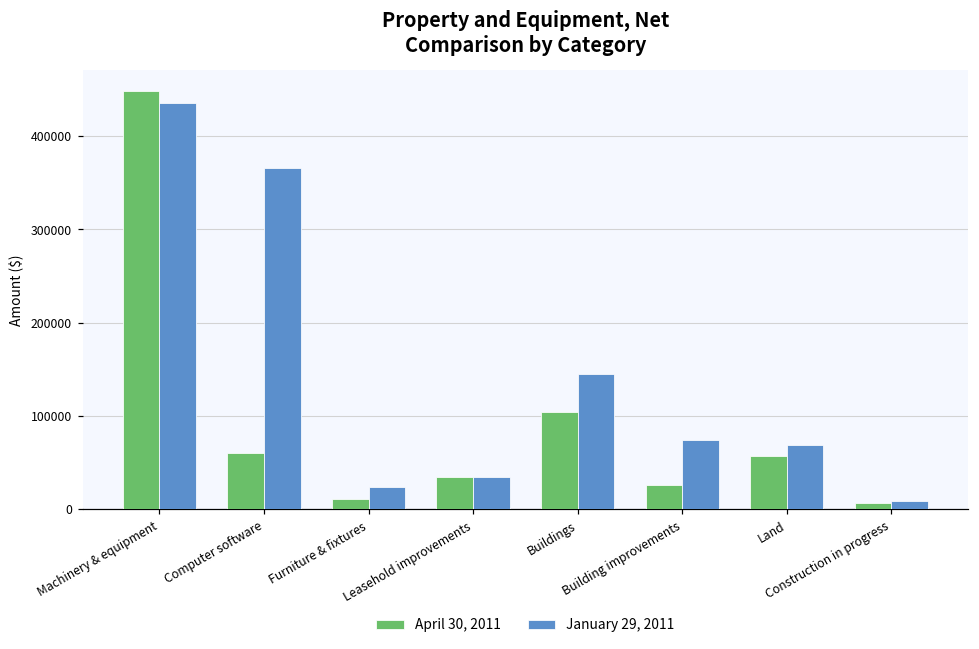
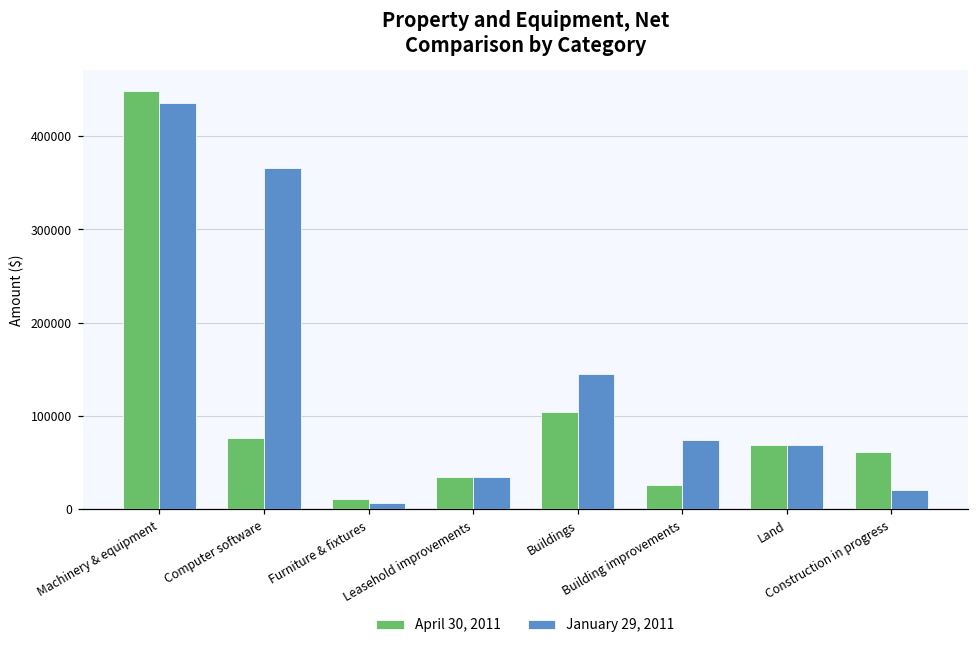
  {
    "April 30, 2011": {
      "Machinery & equipment": 450000,
-     "Computer software": 60000,
+     "Computer software": 80000,
      "Furniture & fixtures": 10000,
      "Leasehold improvements": 30000,
      "Buildings": 100000,
      "Building improvements": 30000,
-     "Land": 60000,
-     "Construction in progress": 10000
+     "Land": 70000,
+     "Construction in progress": 60000
    },
    "January 29, 2011": {
      "Machinery & equipment": 440000,
      "Computer software": 370000,
-     "Furniture & fixtures": 20000,
+     "Furniture & fixtures": 10000,
      "Leasehold improvements": 30000,
      "Buildings": 140000,
      "Building improvements": 70000,
      "Land": 70000,
-     "Construction in progress": 10000
+     "Construction in progress": 20000
    }
  }
